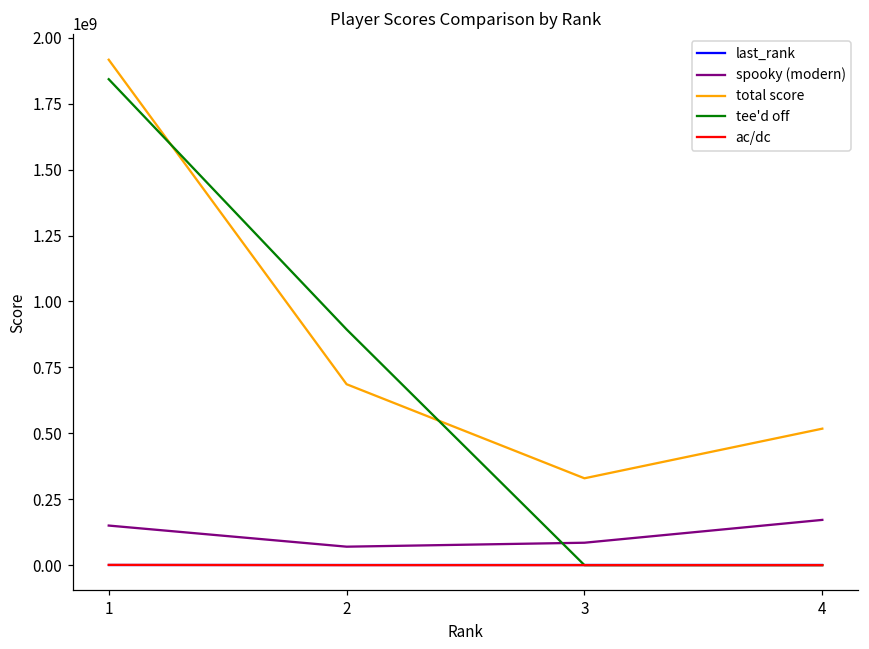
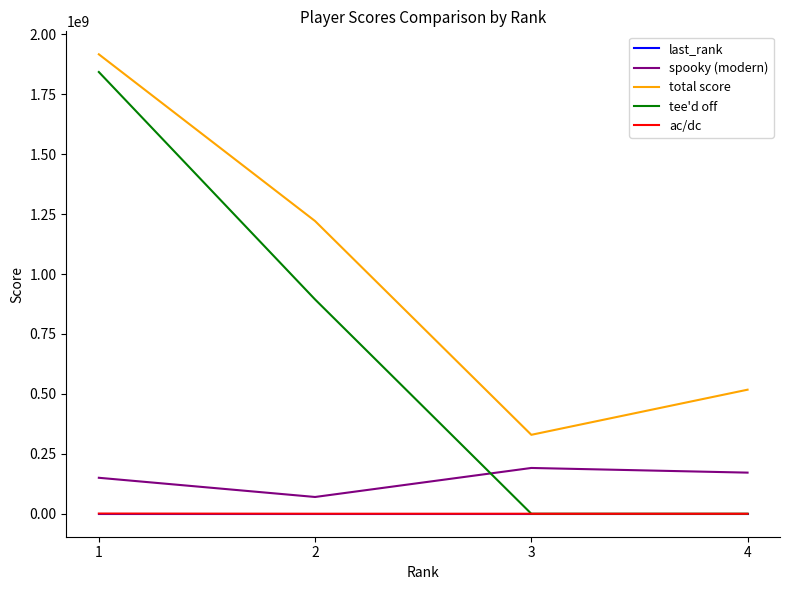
  {
    "ac/dc": {
      "1": 0,
      "2": 0
    },
    "spooky (modern)": {
      "1": 150000000,
      "2": 70000000,
-     "3": 80000000,
+     "3": 190000000,
      "4": 170000000
    },
    "total score": {
      "1": 1920000000,
-     "2": 690000000,
+     "2": 1220000000,
      "3": 330000000,
      "4": 520000000
    },
    "tee'd off": {
      "1": 1840000000,
      "2": 890000000
    }
  }
